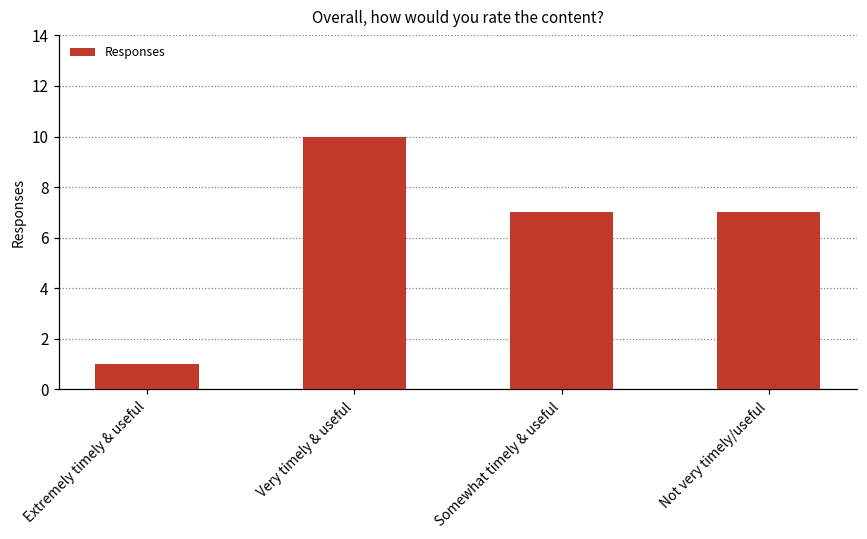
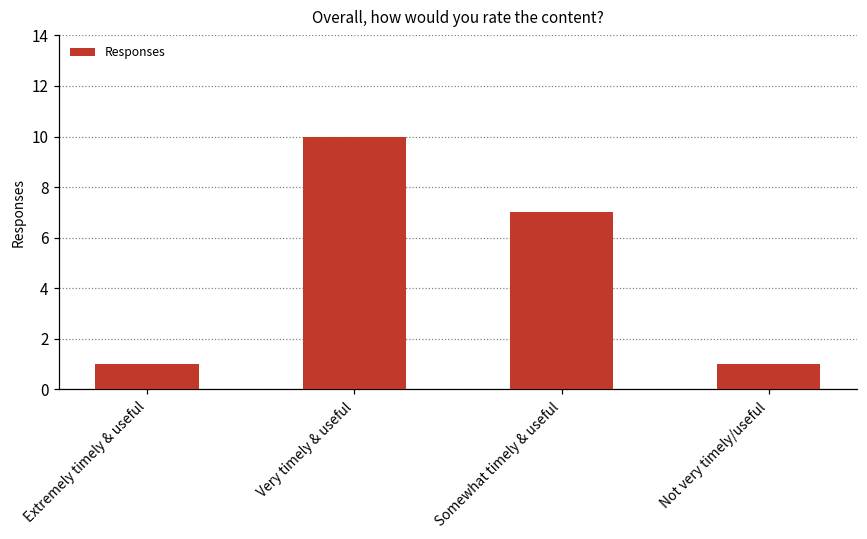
  {
    "Extremely timely & useful": 1,
    "Very timely & useful": 10,
    "Somewhat timely & useful": 7,
-   "Not very timely/useful": 7
+   "Not very timely/useful": 1
  }
